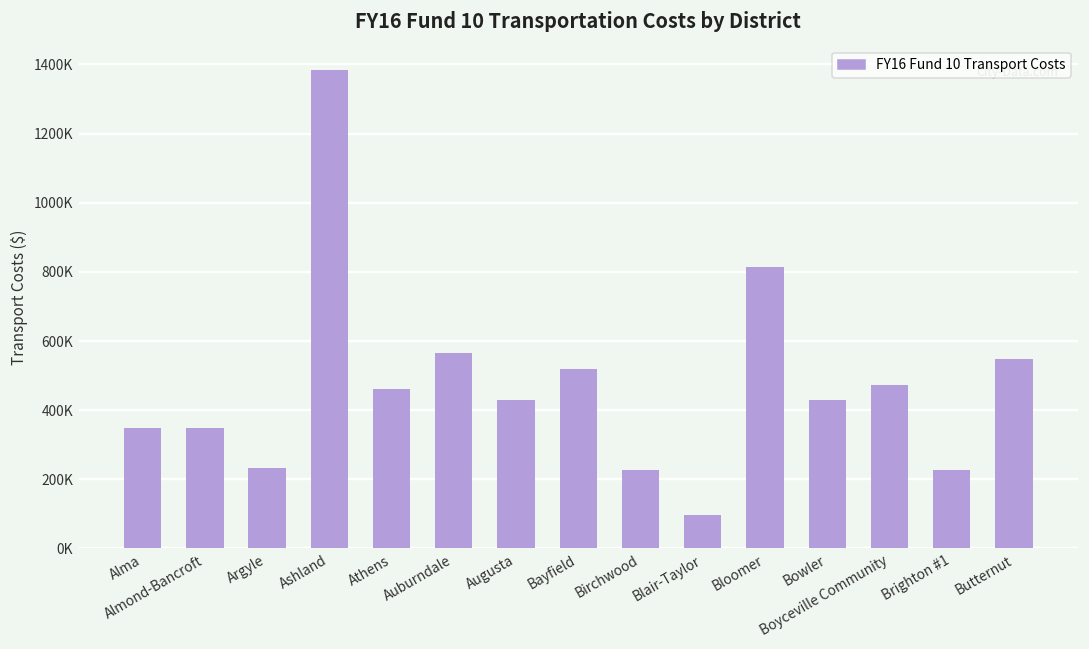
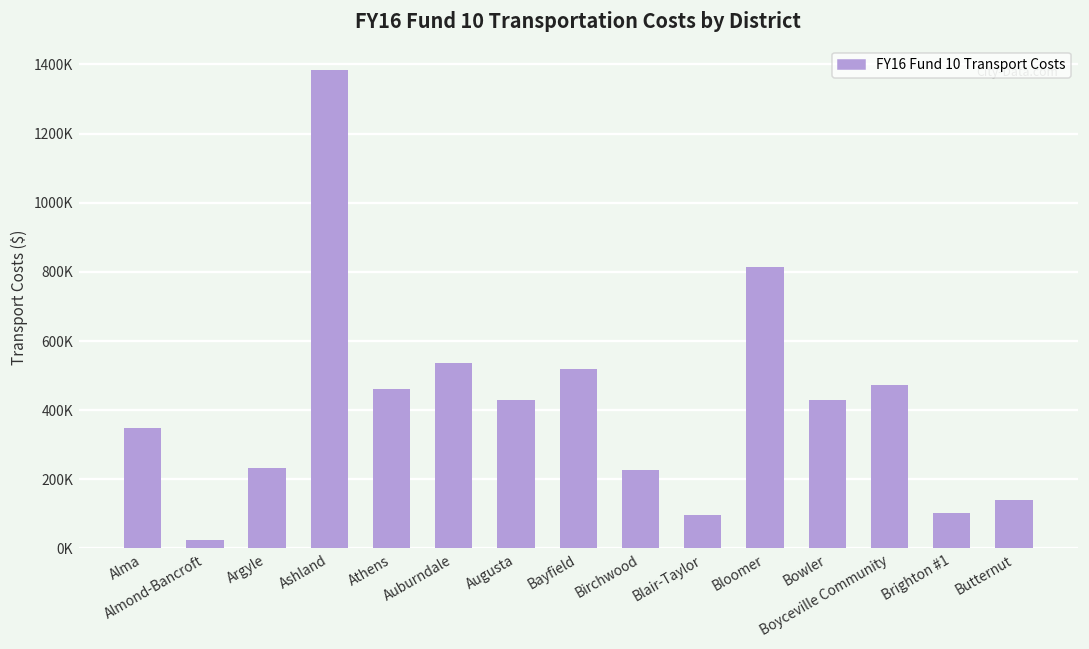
  {
    "Alma": 350000,
-   "Almond-Bancroft": 350000,
+   "Almond-Bancroft": 20000,
    "Argyle": 230000,
    "Ashland": 1380000,
    "Athens": 460000,
-   "Auburndale": 570000,
+   "Auburndale": 540000,
    "Augusta": 430000,
    "Bayfield": 520000,
    "Birchwood": 230000,
    "Blair-Taylor": 100000,
    "Bloomer": 810000,
    "Bowler": 430000,
    "Boyceville Community": 470000,
-   "Brighton #1": 230000,
-   "Butternut": 550000
+   "Brighton #1": 100000,
+   "Butternut": 140000
  }
